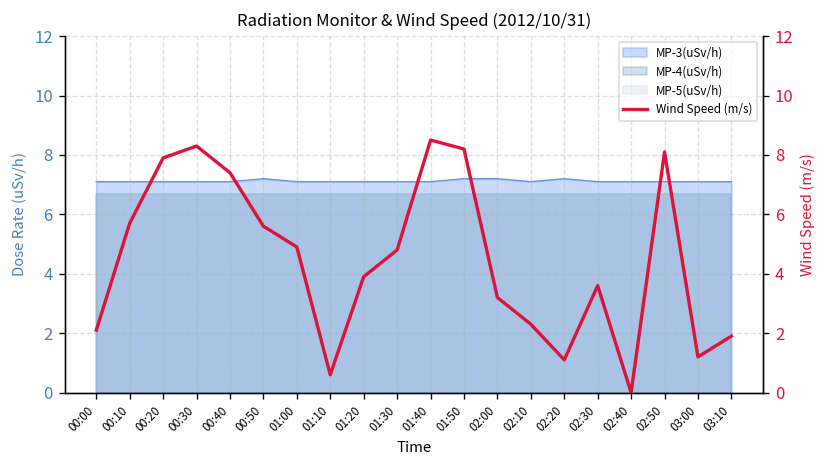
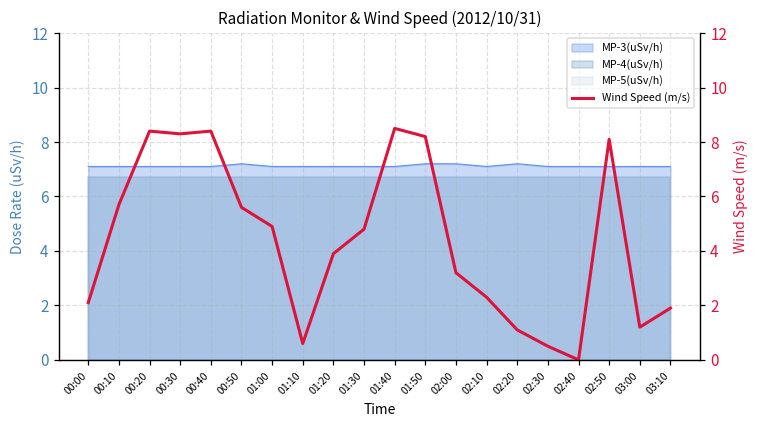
  {
    "MP-3(uSv/h)": {
      "00:00": 7.1,
      "00:10": 7.1,
      "00:20": 7.1,
      "00:30": 7.1,
      "00:40": 7.1,
      "00:50": 7.2,
      "01:00": 7.1,
      "01:10": 7.1,
      "01:20": 7.1,
      "01:30": 7.1,
      "01:40": 7.1,
      "01:50": 7.2,
      "02:00": 7.2,
      "02:10": 7.1,
      "02:20": 7.2,
      "02:30": 7.1,
      "02:40": 7.1,
      "02:50": 7.1,
      "03:00": 7.1,
      "03:10": 7.1
    },
    "MP-5(uSv/h)": {
      "00:00": 6.7,
      "00:10": 6.7,
      "00:20": 6.7,
      "00:30": 6.7,
      "00:40": 6.7,
      "00:50": 6.7,
      "01:00": 6.7,
      "01:10": 6.7,
      "01:20": 6.7,
      "01:30": 6.7,
      "01:40": 6.7,
      "01:50": 6.7,
      "02:00": 6.7,
      "02:10": 6.7,
      "02:20": 6.7,
      "02:30": 6.7,
      "02:40": 6.7,
      "02:50": 6.7,
      "03:00": 6.7,
      "03:10": 6.7
    },
    "Wind Speed (m/s)": {
      "00:00": 2.1,
      "00:10": 5.7,
-     "00:20": 7.9,
+     "00:20": 8.4,
      "00:30": 8.3,
-     "00:40": 7.4,
+     "00:40": 8.4,
      "00:50": 5.6,
      "01:00": 4.9,
      "01:10": 0.6,
      "01:20": 3.9,
      "01:30": 4.8,
      "01:40": 8.5,
      "01:50": 8.2,
      "02:00": 3.2,
      "02:10": 2.3,
      "02:20": 1.1,
-     "02:30": 3.6,
+     "02:30": 0.5,
      "02:40": 0.0,
      "02:50": 8.1,
      "03:00": 1.2,
      "03:10": 1.9
    }
  }
